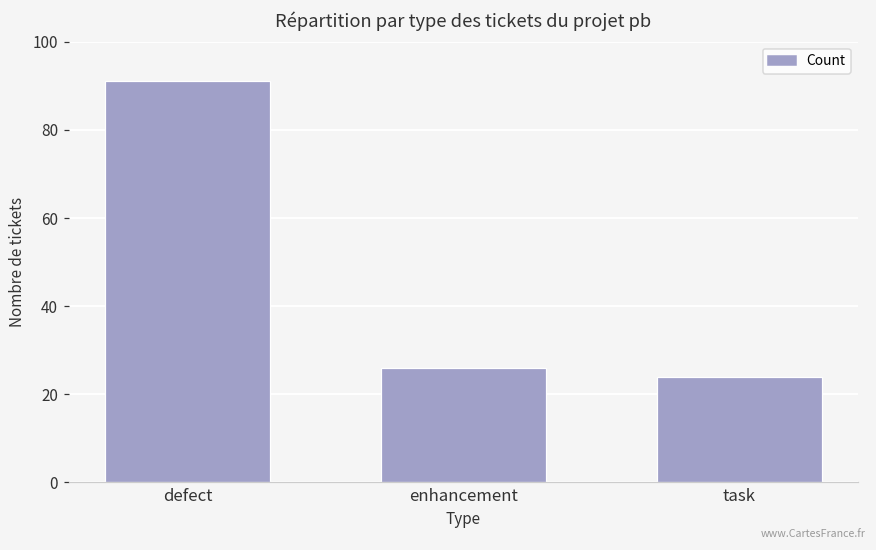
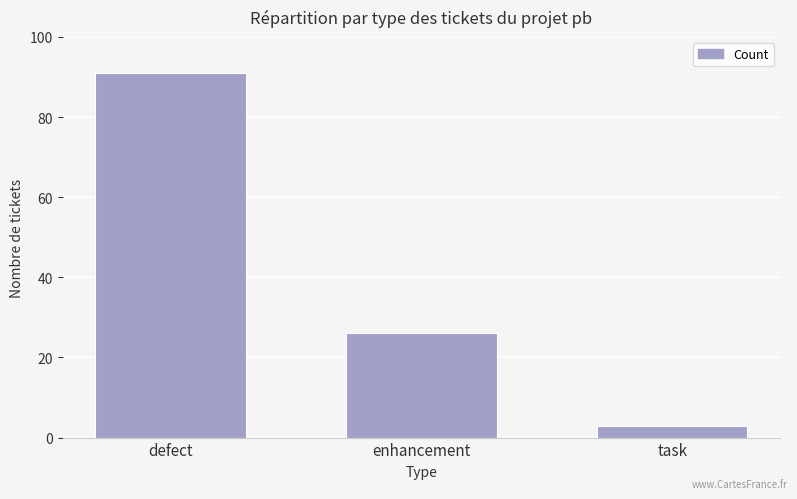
  {
    "defect": 91,
    "enhancement": 26,
-   "task": 24
+   "task": 3
  }
